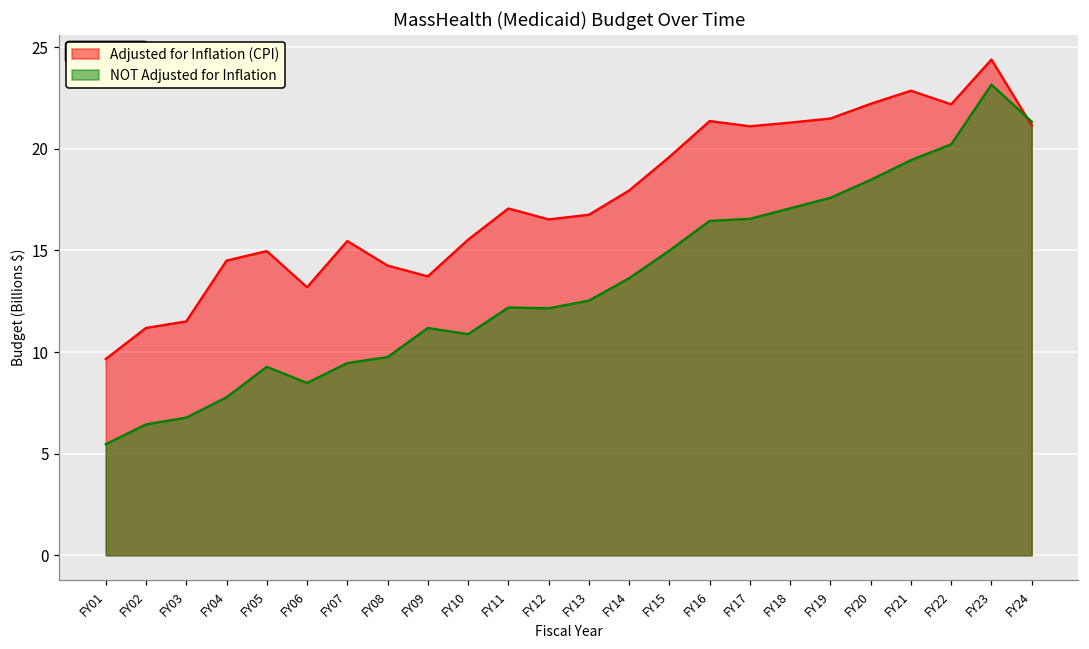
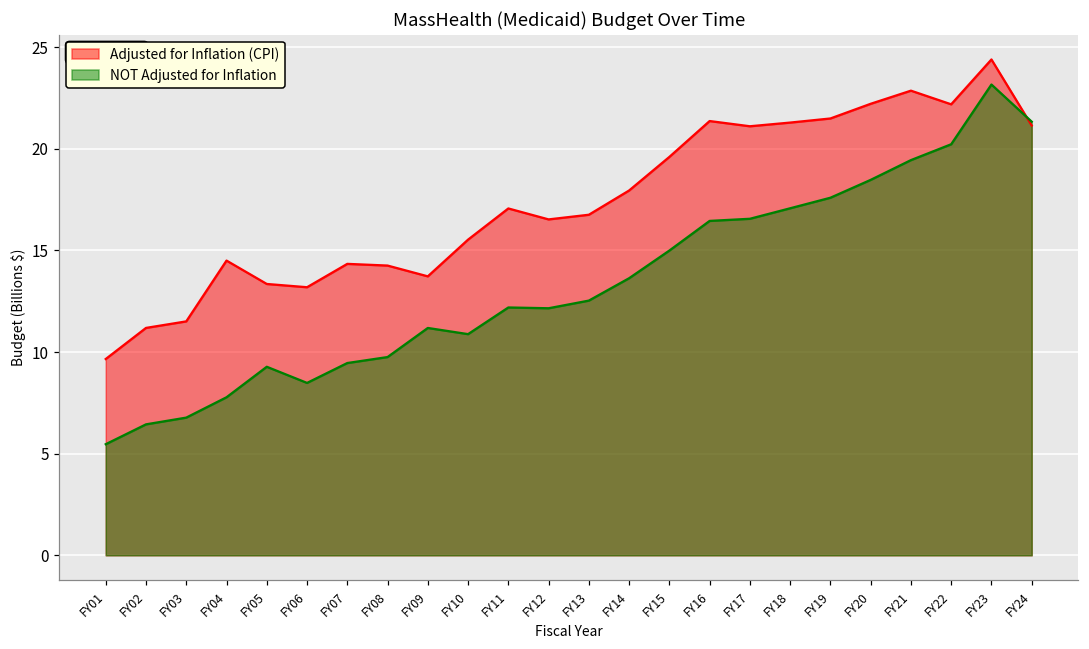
  {
    "Adjusted for Inflation (CPI)": {
      "FY01": 9.7,
      "FY02": 11.2,
      "FY03": 11.5,
      "FY04": 14.5,
-     "FY05": 15.0,
+     "FY05": 13.4,
      "FY06": 13.2,
-     "FY07": 15.5,
+     "FY07": 14.3,
      "FY08": 14.3,
      "FY09": 13.7,
      "FY10": 15.5,
      "FY11": 17.1,
      "FY12": 16.5,
      "FY13": 16.8,
      "FY14": 18.0,
      "FY15": 19.6,
      "FY16": 21.4,
      "FY17": 21.1,
      "FY18": 21.3,
      "FY19": 21.5,
      "FY20": 22.2,
      "FY21": 22.9,
      "FY22": 22.2,
      "FY23": 24.4,
      "FY24": 21.2
    },
    "NOT Adjusted for Inflation": {
      "FY01": 5.5,
      "FY02": 6.4,
      "FY03": 6.8,
      "FY04": 7.8,
      "FY05": 9.3,
      "FY06": 8.5,
      "FY07": 9.5,
      "FY08": 9.8,
      "FY09": 11.2,
      "FY10": 10.9,
      "FY11": 12.2,
      "FY12": 12.2,
      "FY13": 12.5,
      "FY14": 13.6,
      "FY15": 15.0,
      "FY16": 16.5,
      "FY17": 16.6,
      "FY18": 17.1,
      "FY19": 17.6,
      "FY20": 18.5,
      "FY21": 19.4,
      "FY22": 20.2,
      "FY23": 23.2,
      "FY24": 21.3
    }
  }
